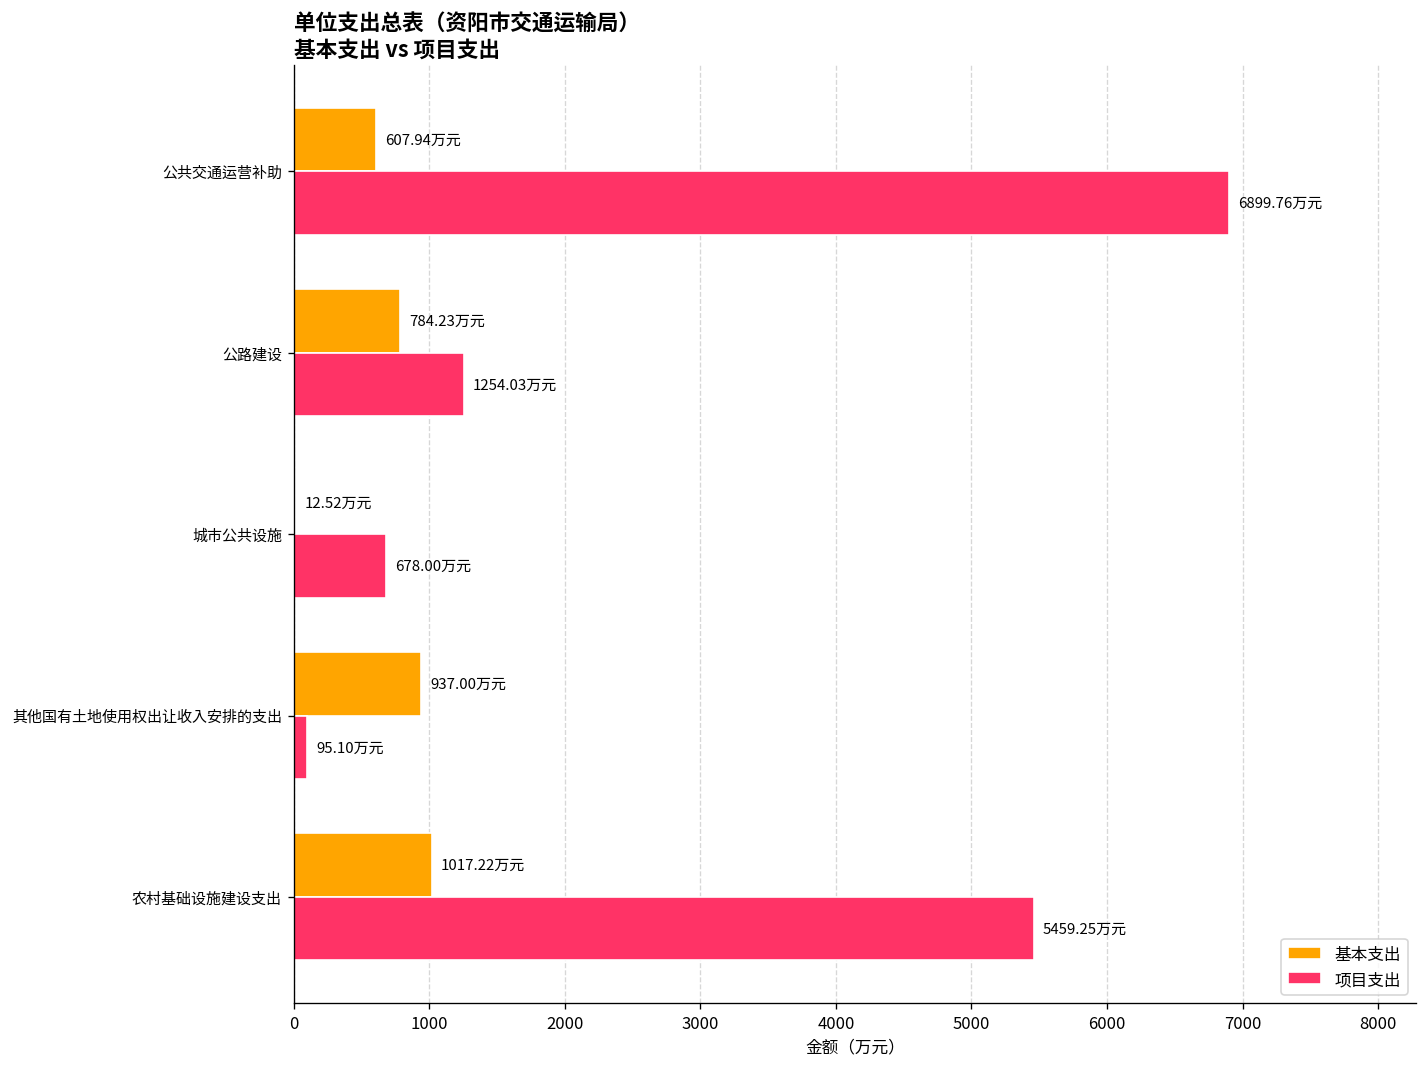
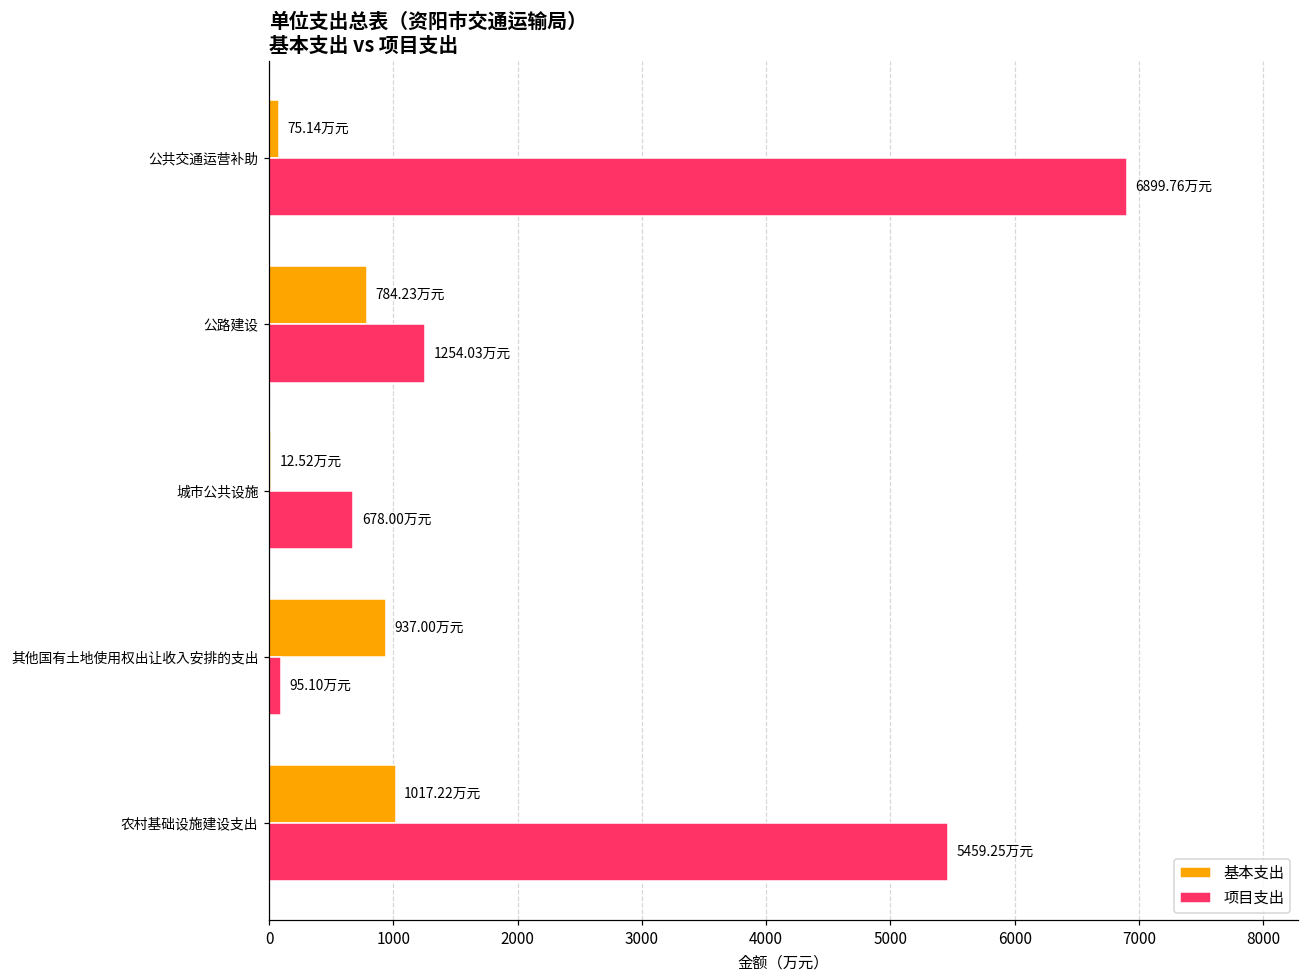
  {
    "基本支出": {
-     "公共交通运营补助": 607.94,
+     "公共交通运营补助": 75.14,
      "公路建设": 784.23,
      "城市公共设施": 12.52,
      "其他国有土地使用权出让收入安排的支出": 937.00,
      "农村基础设施建设支出": 1017.22
    },
    "项目支出": {
      "公共交通运营补助": 6899.76,
      "公路建设": 1254.03,
      "城市公共设施": 678.00,
      "其他国有土地使用权出让收入安排的支出": 95.10,
      "农村基础设施建设支出": 5459.25
    }
  }
